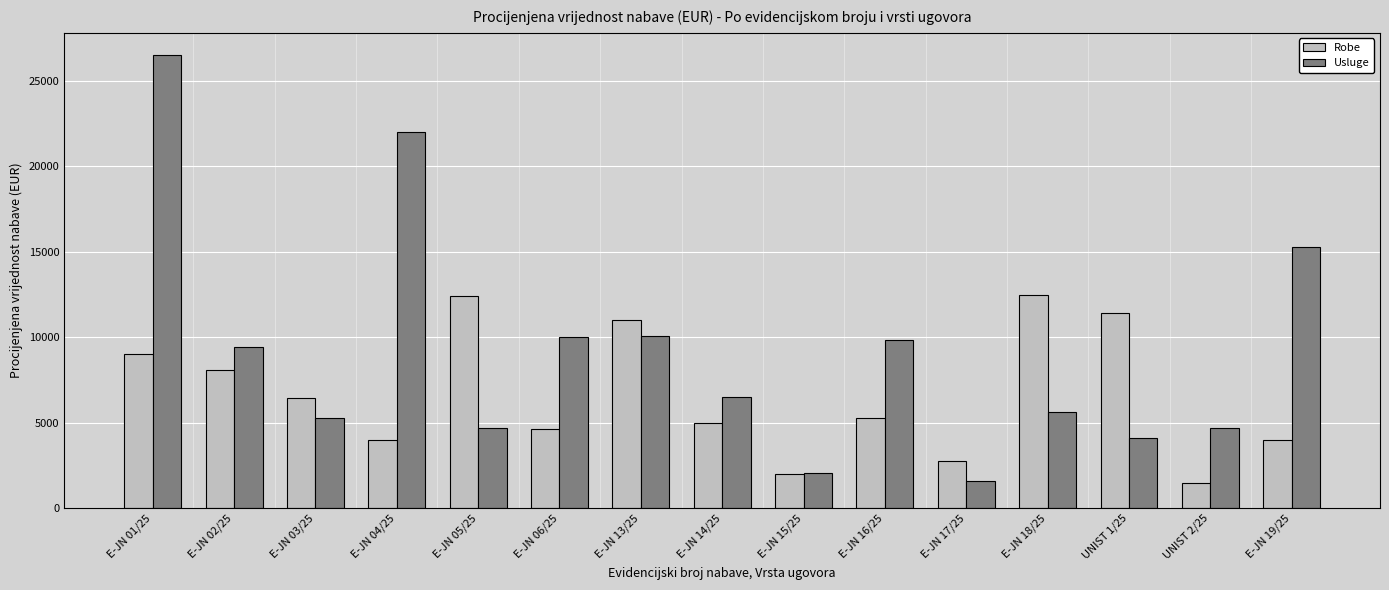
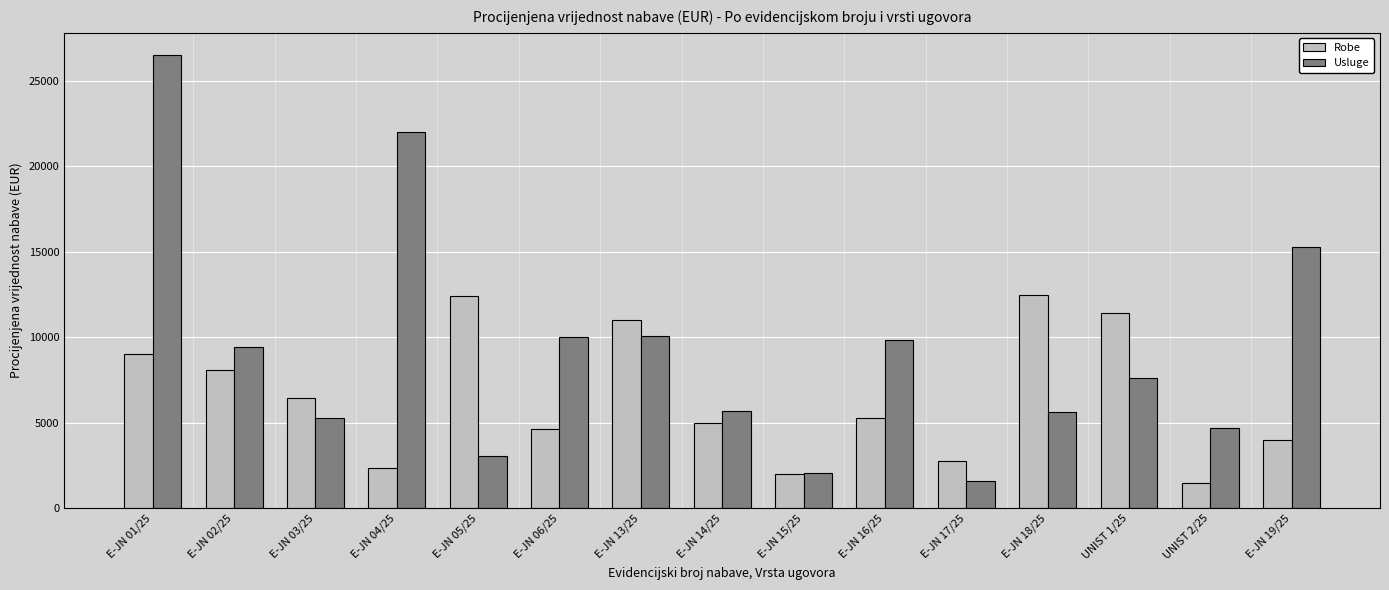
  {
    "Robe": {
      "E-JN 01/25": 9000,
      "E-JN 02/25": 8100,
      "E-JN 03/25": 6500,
-     "E-JN 04/25": 4000,
+     "E-JN 04/25": 2400,
      "E-JN 05/25": 12400,
      "E-JN 06/25": 4600,
      "E-JN 13/25": 11000,
      "E-JN 14/25": 5000,
      "E-JN 15/25": 2000,
      "E-JN 16/25": 5300,
      "E-JN 17/25": 2800,
      "E-JN 18/25": 12500,
      "UNIST 1/25": 11400,
      "UNIST 2/25": 1500,
      "E-JN 19/25": 4000
    },
    "Usluge": {
      "E-JN 01/25": 26500,
      "E-JN 02/25": 9400,
      "E-JN 03/25": 5300,
      "E-JN 04/25": 22000,
-     "E-JN 05/25": 4700,
+     "E-JN 05/25": 3100,
      "E-JN 06/25": 10000,
      "E-JN 13/25": 10100,
-     "E-JN 14/25": 6500,
+     "E-JN 14/25": 5700,
      "E-JN 15/25": 2100,
      "E-JN 16/25": 9900,
      "E-JN 17/25": 1600,
      "E-JN 18/25": 5600,
-     "UNIST 1/25": 4100,
+     "UNIST 1/25": 7600,
      "UNIST 2/25": 4700,
      "E-JN 19/25": 15300
    }
  }
